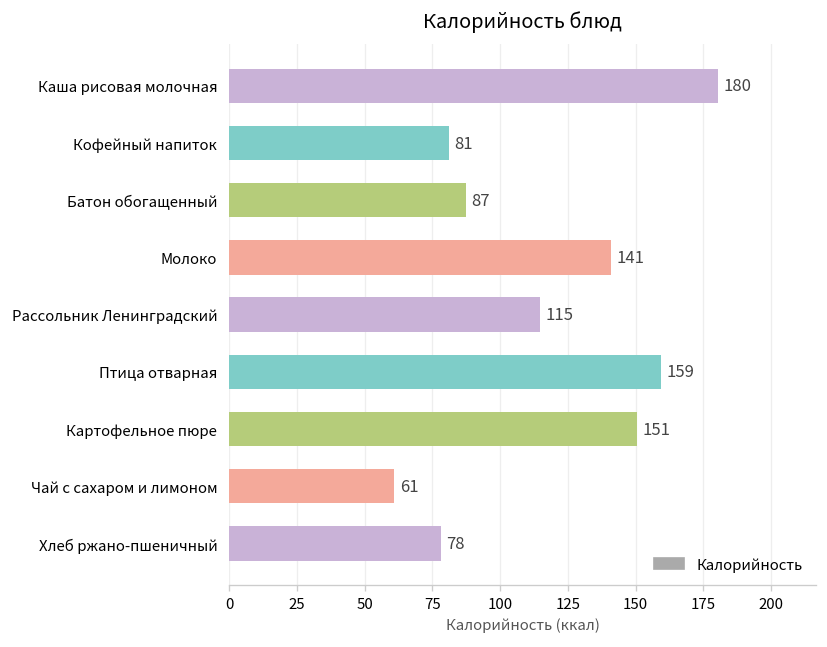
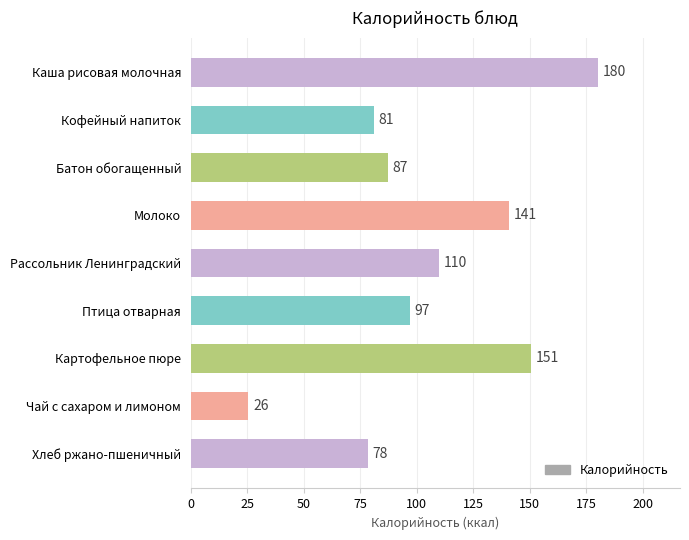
  {
    "Каша рисовая молочная": 180,
    "Кофейный напиток": 81,
    "Батон обогащенный": 87,
    "Молоко": 141,
-   "Рассольник Ленинградский": 115,
-   "Птица отварная": 159,
+   "Рассольник Ленинградский": 110,
+   "Птица отварная": 97,
    "Картофельное пюре": 151,
-   "Чай с сахаром и лимоном": 61,
+   "Чай с сахаром и лимоном": 26,
    "Хлеб ржано-пшеничный": 78
  }
